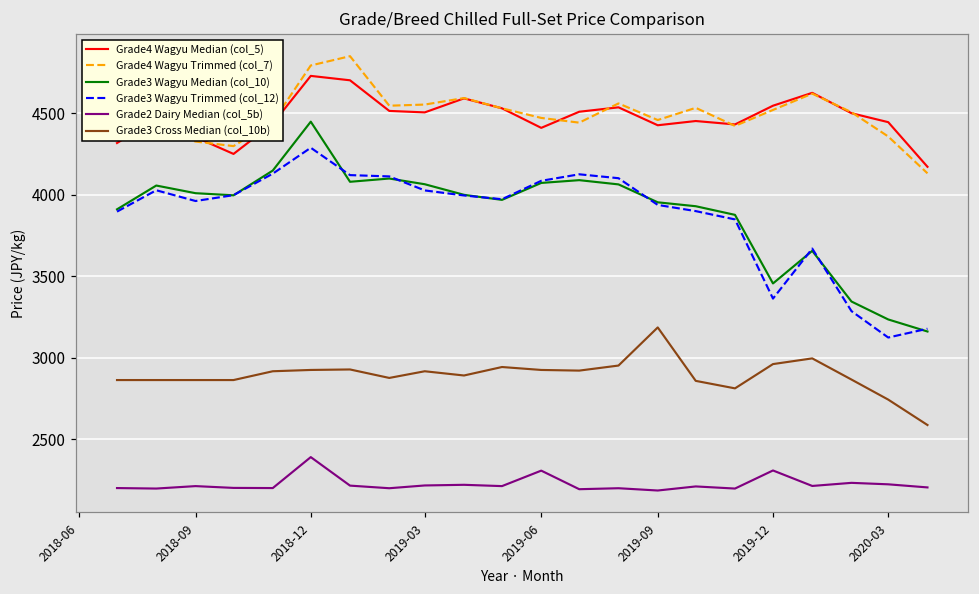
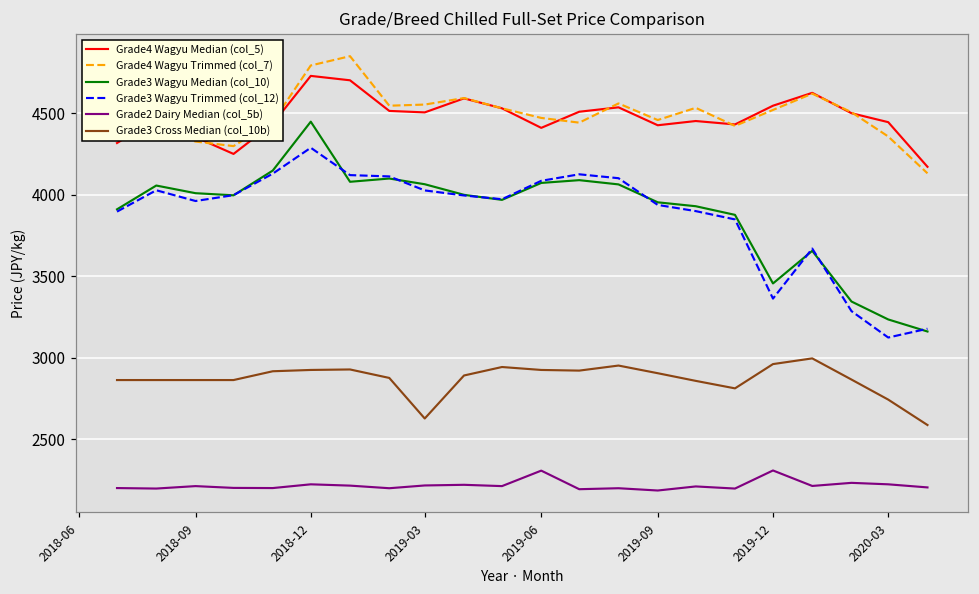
  {
    "Grade4 Wagyu Median (col_5)": {
      "2018-12": 4730,
      "2019-03": 4510,
      "2019-06": 4410,
      "2019-09": 4430,
      "2019-12": 4550,
      "2020-03": 4450
    },
    "Grade4 Wagyu Trimmed (col_7)": {
      "2018-12": 4790,
      "2019-03": 4550,
      "2019-06": 4470,
      "2019-09": 4460,
      "2019-12": 4520,
      "2020-03": 4360
    },
    "Grade3 Wagyu Median (col_10)": {
      "2018-09": 4010,
      "2018-12": 4450,
      "2019-03": 4060,
      "2019-12": 3460,
      "2020-03": 3230
    },
    "Grade3 Wagyu Trimmed (col_12)": {
      "2018-09": 3960,
      "2018-12": 4290,
      "2019-03": 4030,
      "2019-12": 3360,
      "2020-03": 3120
    },
    "Grade2 Dairy Median (col_5b)": {
      "2018-09": 2210,
-     "2018-12": 2390,
+     "2018-12": 2220,
      "2019-03": 2220,
      "2019-06": 2310,
      "2019-09": 2180,
      "2019-12": 2310,
      "2020-03": 2220
    },
    "Grade3 Cross Median (col_10b)": {
      "2018-09": 2860,
      "2018-12": 2920,
-     "2019-03": 2920,
+     "2019-03": 2630,
      "2019-06": 2920,
-     "2019-09": 3190,
+     "2019-09": 2900,
      "2019-12": 2960,
      "2020-03": 2740
    }
  }
